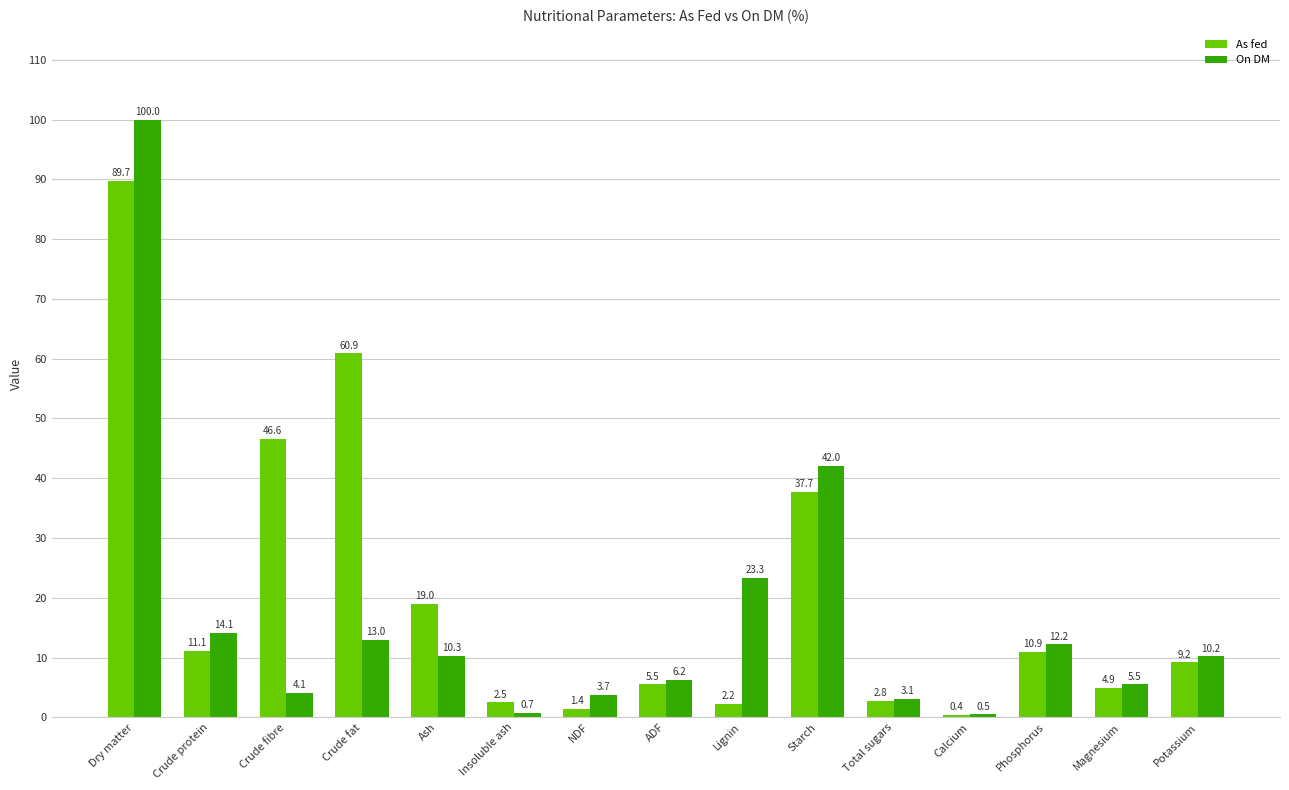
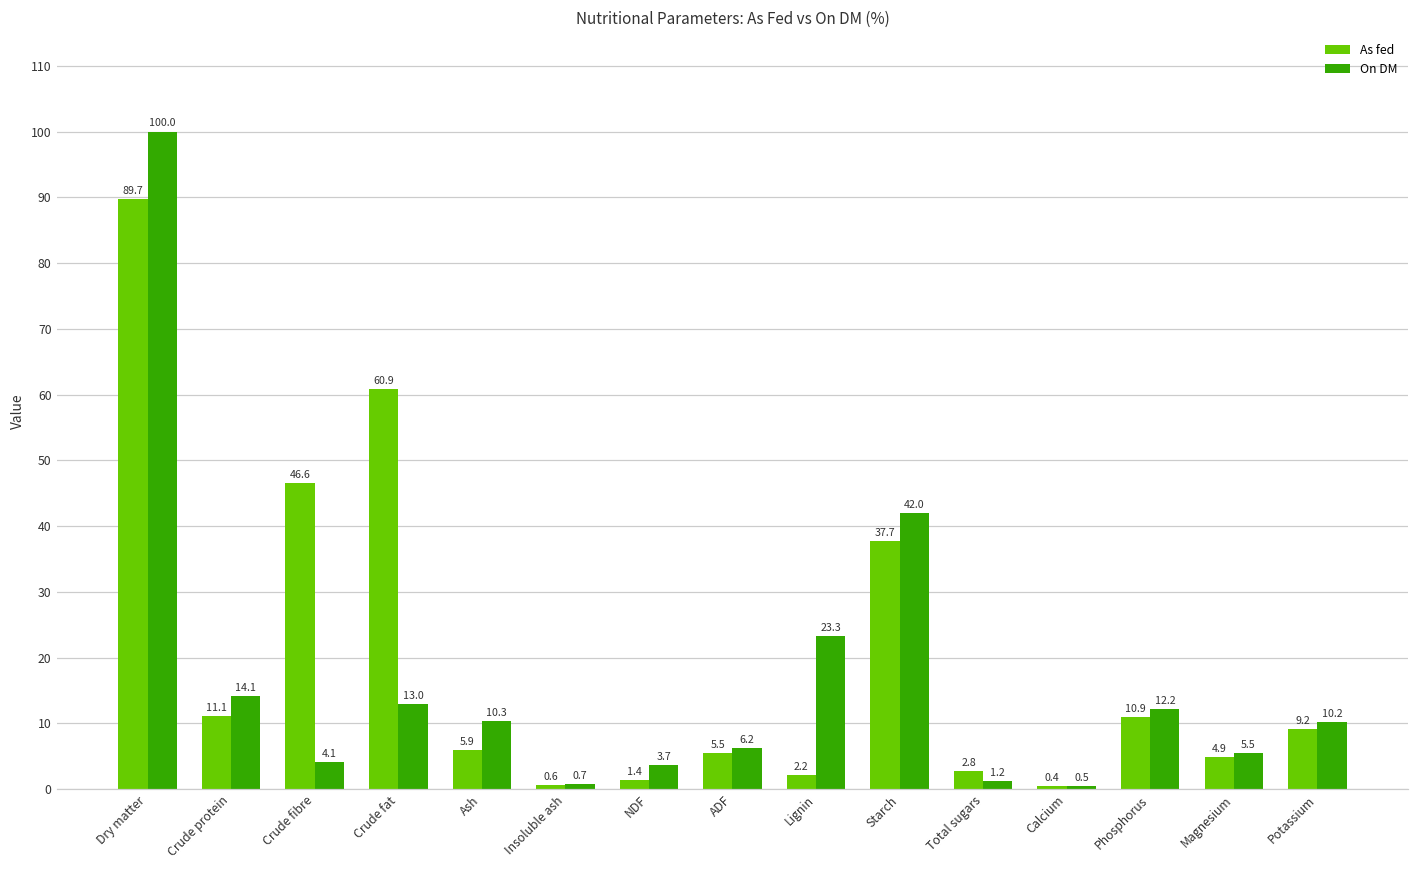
  {
    "As fed": {
      "Dry matter": 89.7,
      "Crude protein": 11.1,
      "Crude fibre": 46.6,
      "Crude fat": 60.9,
-     "Ash": 19.0,
-     "Insoluble ash": 2.5,
+     "Ash": 5.9,
+     "Insoluble ash": 0.6,
      "NDF": 1.4,
      "ADF": 5.5,
      "Lignin": 2.2,
      "Starch": 37.7,
      "Total sugars": 2.8,
      "Calcium": 0.4,
      "Phosphorus": 10.9,
      "Magnesium": 4.9,
      "Potassium": 9.2
    },
    "On DM": {
      "Dry matter": 100.0,
      "Crude protein": 14.1,
      "Crude fibre": 4.1,
      "Crude fat": 13.0,
      "Ash": 10.3,
      "Insoluble ash": 0.7,
      "NDF": 3.7,
      "ADF": 6.2,
      "Lignin": 23.3,
      "Starch": 42.0,
-     "Total sugars": 3.1,
+     "Total sugars": 1.2,
      "Calcium": 0.5,
      "Phosphorus": 12.2,
      "Magnesium": 5.5,
      "Potassium": 10.2
    }
  }
